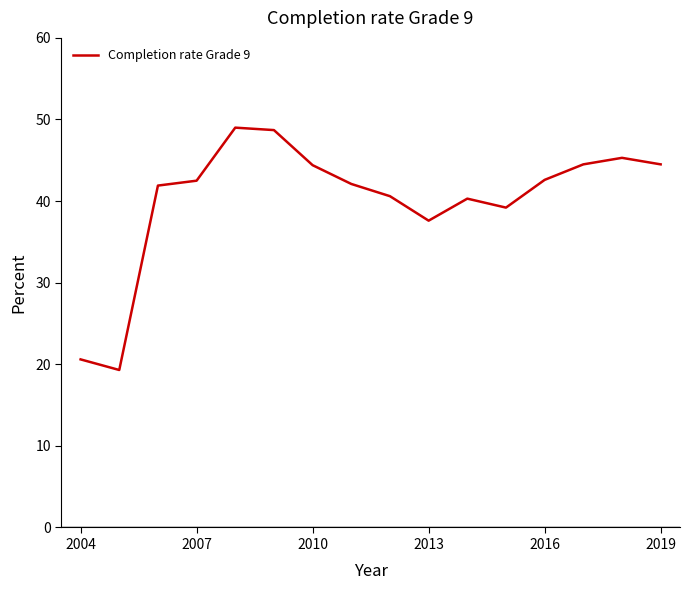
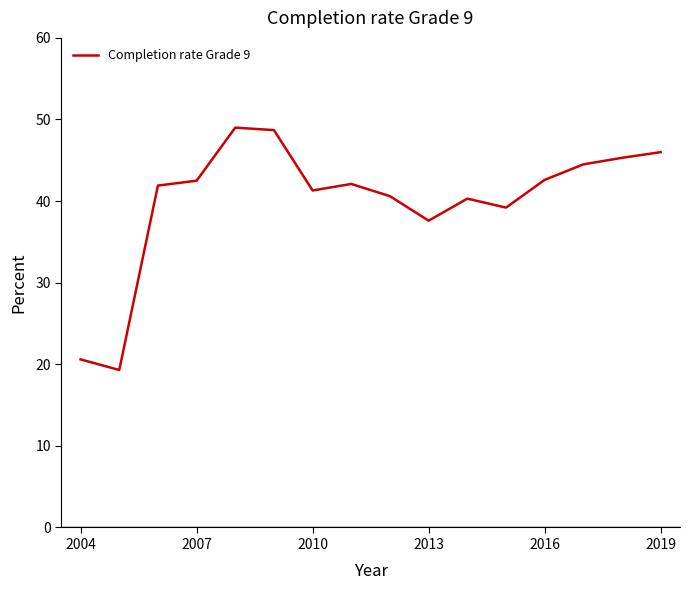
  {
    "2004": 21,
    "2007": 43,
-   "2010": 44,
+   "2010": 41,
    "2013": 38,
    "2016": 43,
-   "2019": 45
+   "2019": 46
  }
